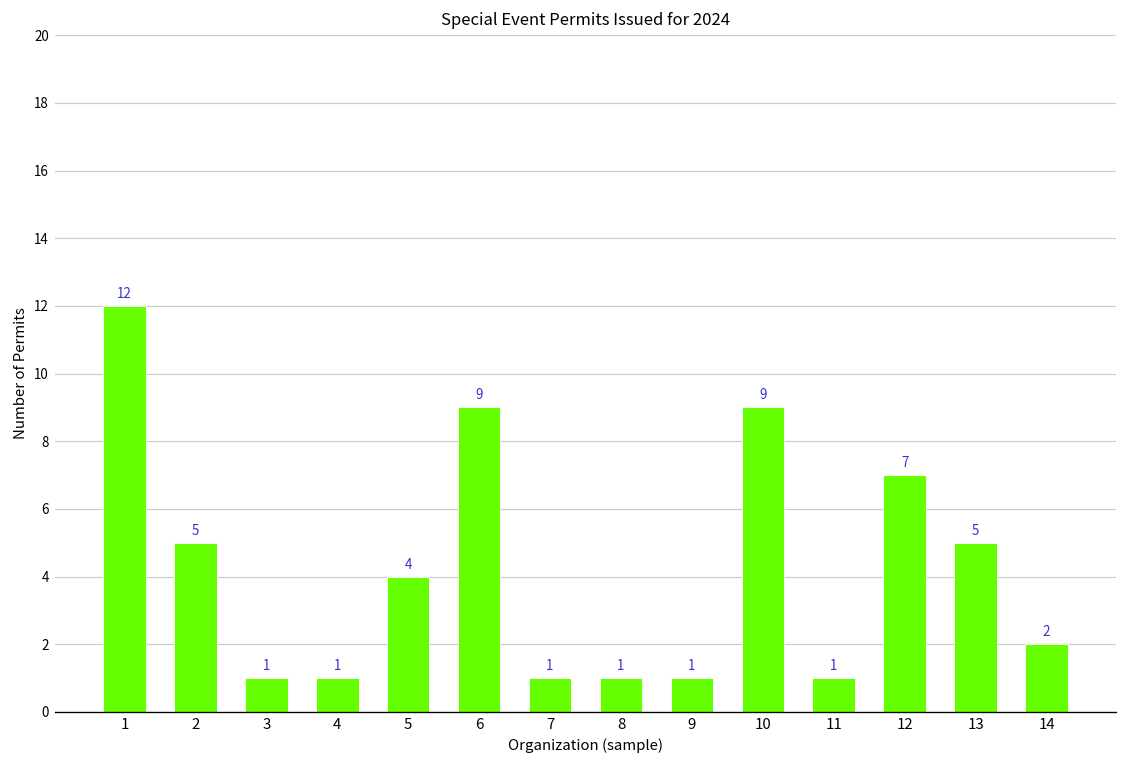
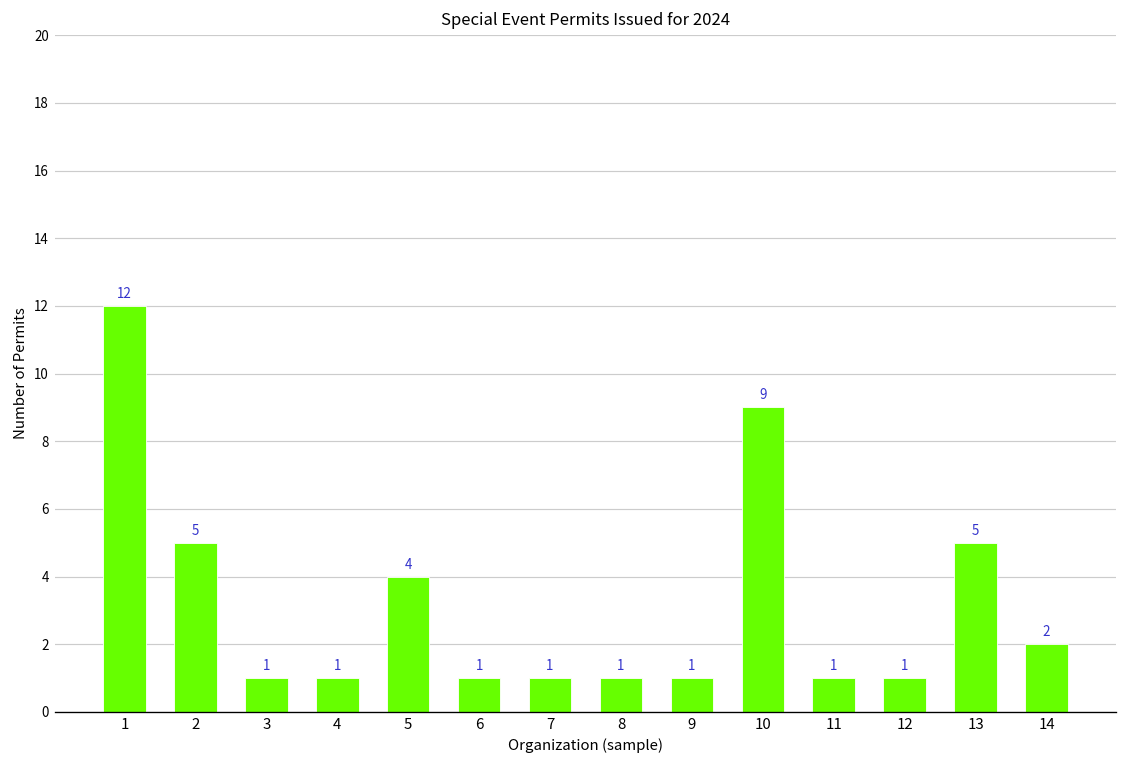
  {
    "1": 12,
    "2": 5,
    "3": 1,
    "4": 1,
    "5": 4,
-   "6": 9,
+   "6": 1,
    "7": 1,
    "8": 1,
    "9": 1,
    "10": 9,
    "11": 1,
-   "12": 7,
+   "12": 1,
    "13": 5,
    "14": 2
  }
